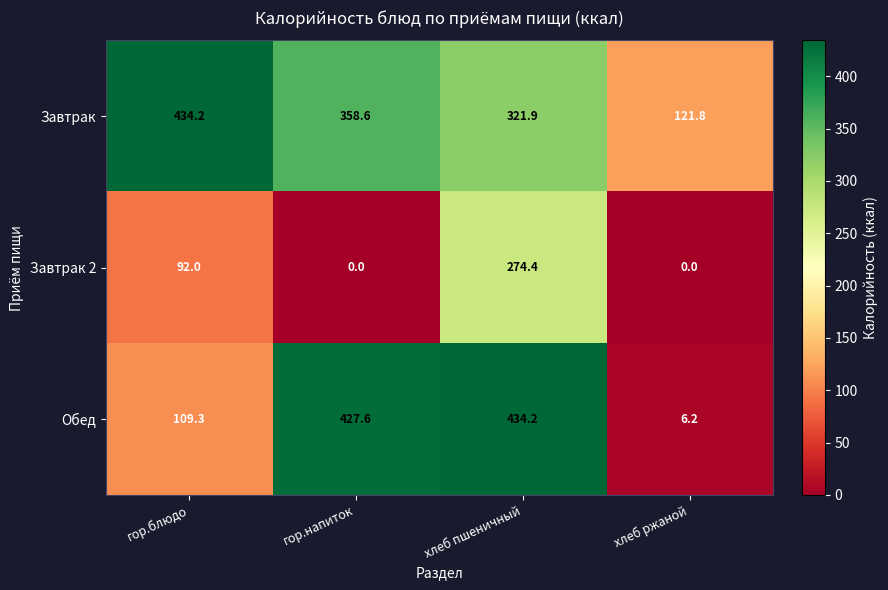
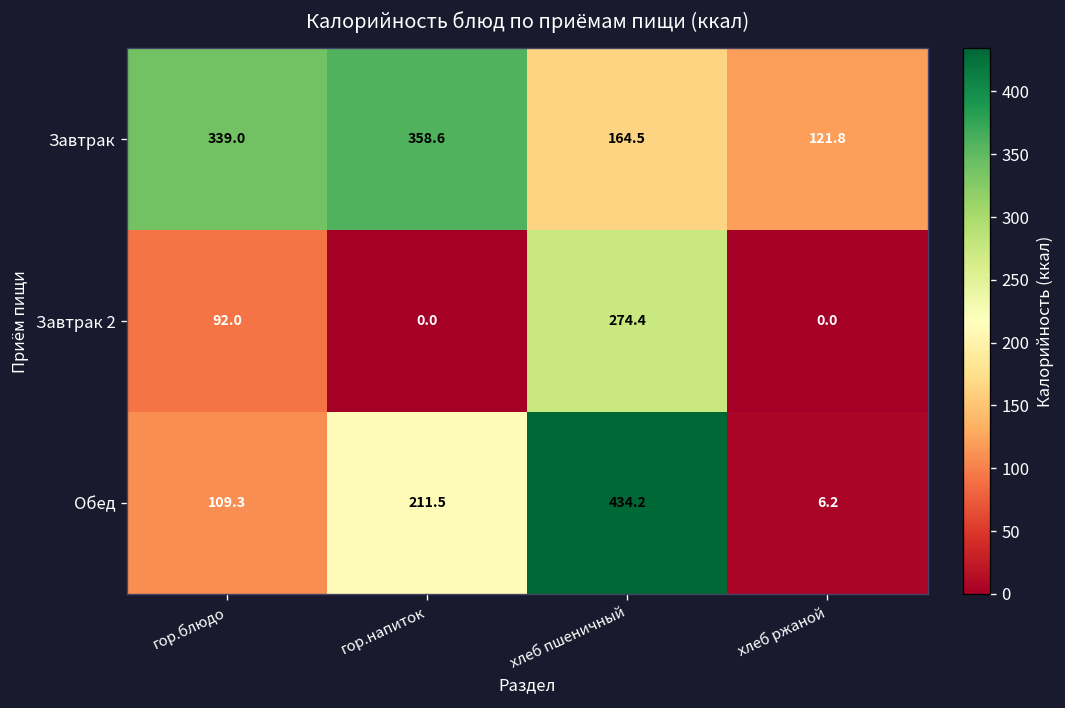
  {
    "Завтрак": {
-     "гор.блюдо": 434.2,
+     "гор.блюдо": 339.0,
      "гор.напиток": 358.6,
-     "хлеб пшеничный": 321.9,
+     "хлеб пшеничный": 164.5,
      "хлеб ржаной": 121.8
    },
    "Завтрак 2": {
      "гор.блюдо": 92.0,
      "гор.напиток": 0.0,
      "хлеб пшеничный": 274.4,
      "хлеб ржаной": 0.0
    },
    "Обед": {
      "гор.блюдо": 109.3,
-     "гор.напиток": 427.6,
+     "гор.напиток": 211.5,
      "хлеб пшеничный": 434.2,
      "хлеб ржаной": 6.2
    }
  }
